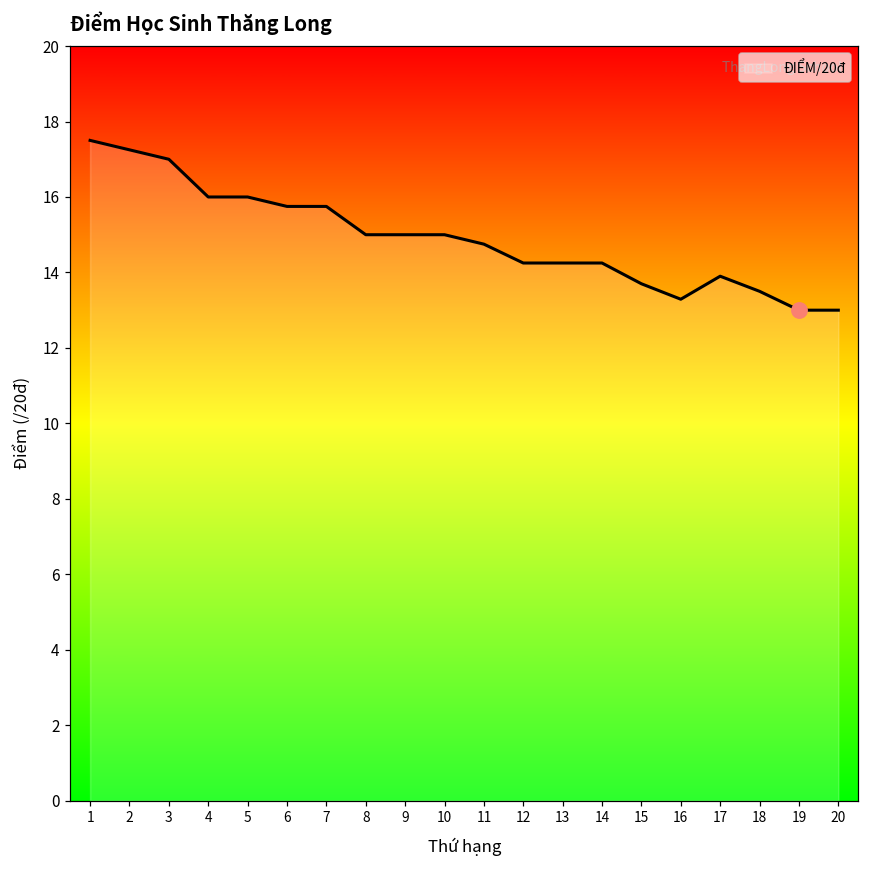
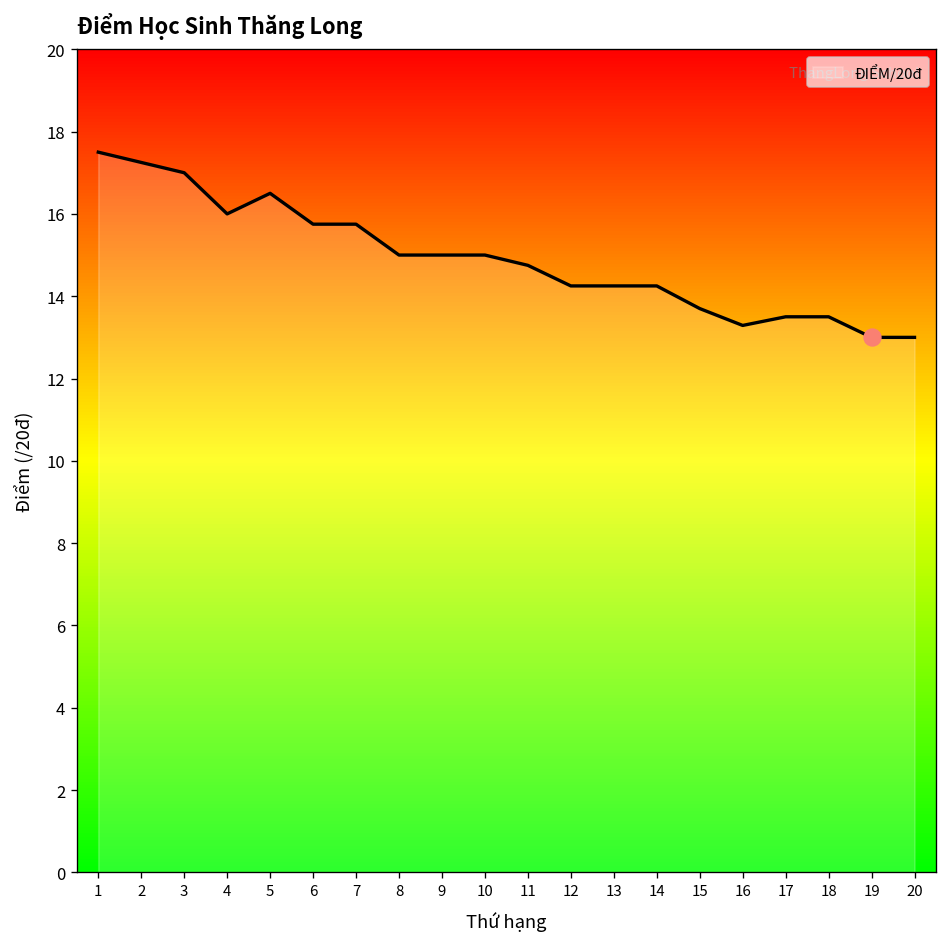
  {
    "ĐIỂM/20đ": {
      "1": 17.5,
      "2": 17.3,
      "3": 17.0,
      "4": 16.0,
-     "5": 16.0,
+     "5": 16.5,
      "6": 15.8,
      "7": 15.8,
      "8": 15.0,
      "9": 15.0,
      "10": 15.0,
      "11": 14.8,
      "12": 14.3,
      "13": 14.3,
      "14": 14.3,
      "15": 13.7,
      "16": 13.3,
-     "17": 13.9,
+     "17": 13.5,
      "18": 13.5,
      "20": 13.0
    }
  }
